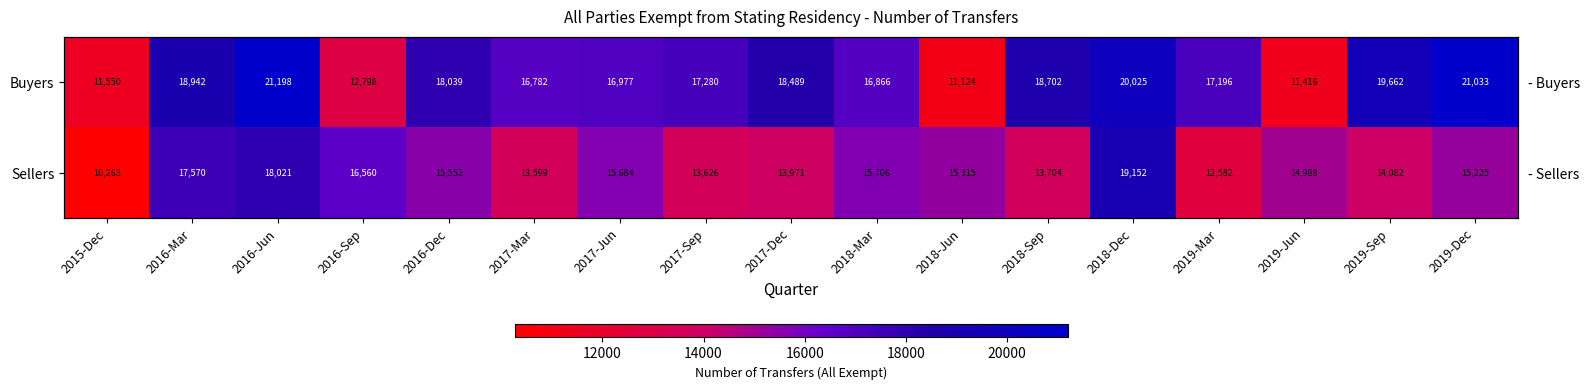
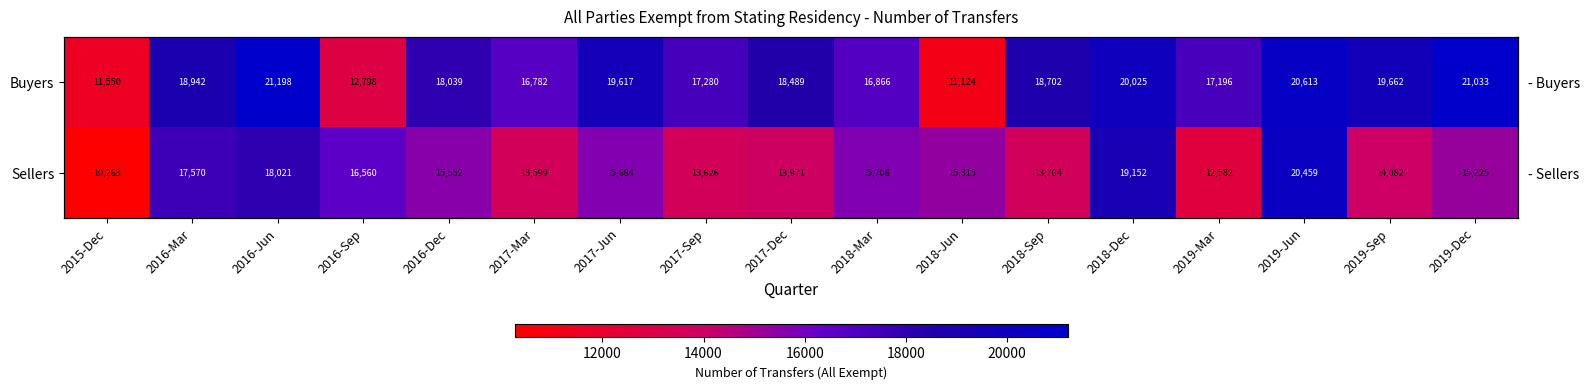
  {
    "Buyers": {
      "2015-Dec": "11,550",
      "2016-Mar": "18,942",
      "2016-Jun": "21,198",
      "2016-Sep": "12,798",
      "2016-Dec": "18,039",
      "2017-Mar": "16,782",
-     "2017-Jun": "16,977",
+     "2017-Jun": "19,617",
      "2017-Sep": "17,280",
      "2017-Dec": "18,489",
      "2018-Mar": "16,866",
      "2018-Jun": "11,124",
      "2018-Sep": "18,702",
      "2018-Dec": "20,025",
      "2019-Mar": "17,196",
-     "2019-Jun": "11,416",
+     "2019-Jun": "20,613",
      "2019-Sep": "19,662",
      "2019-Dec": "21,033"
    },
    "Sellers": {
      "2015-Dec": "10,263",
      "2016-Mar": "17,570",
      "2016-Jun": "18,021",
      "2016-Sep": "16,560",
      "2016-Dec": "15,552",
      "2017-Mar": "13,599",
      "2017-Jun": "15,684",
      "2017-Sep": "13,626",
      "2017-Dec": "13,971",
      "2018-Mar": "15,706",
      "2018-Jun": "15,315",
      "2018-Sep": "13,704",
      "2018-Dec": "19,152",
      "2019-Mar": "12,582",
-     "2019-Jun": "14,988",
+     "2019-Jun": "20,459",
      "2019-Sep": "14,082",
      "2019-Dec": "15,225"
    }
  }
